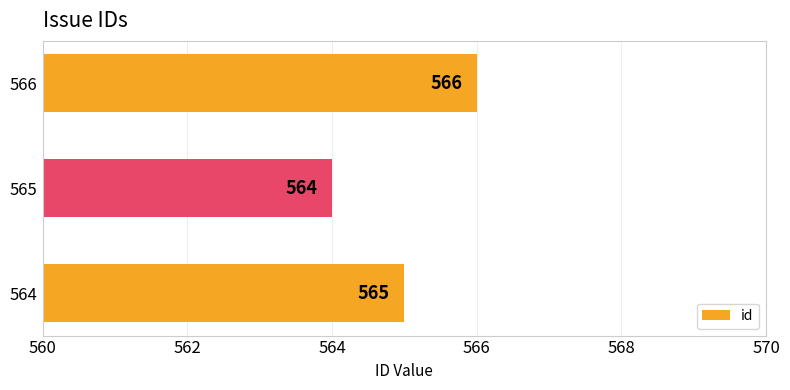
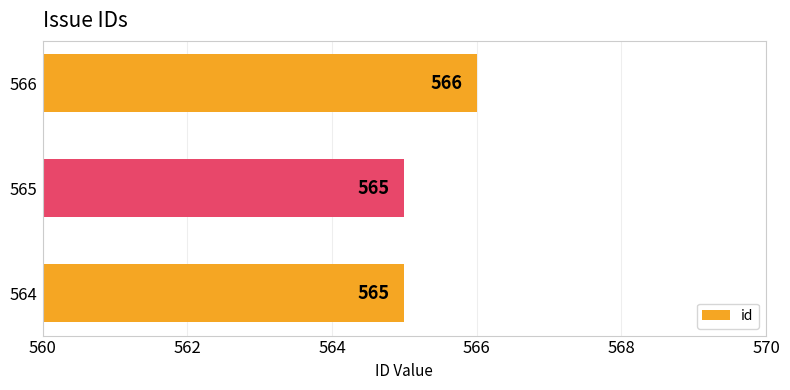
  {
    "566": 566,
-   "565": 564,
+   "565": 565,
    "564": 565
  }
